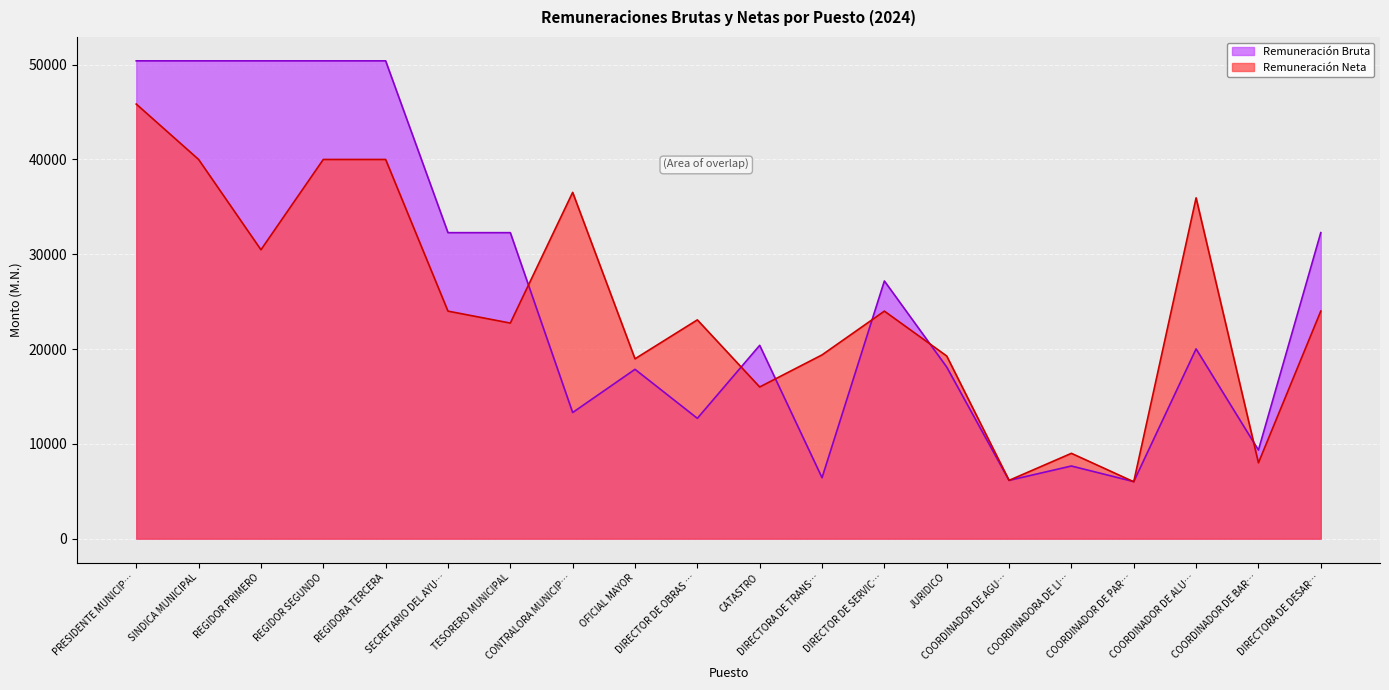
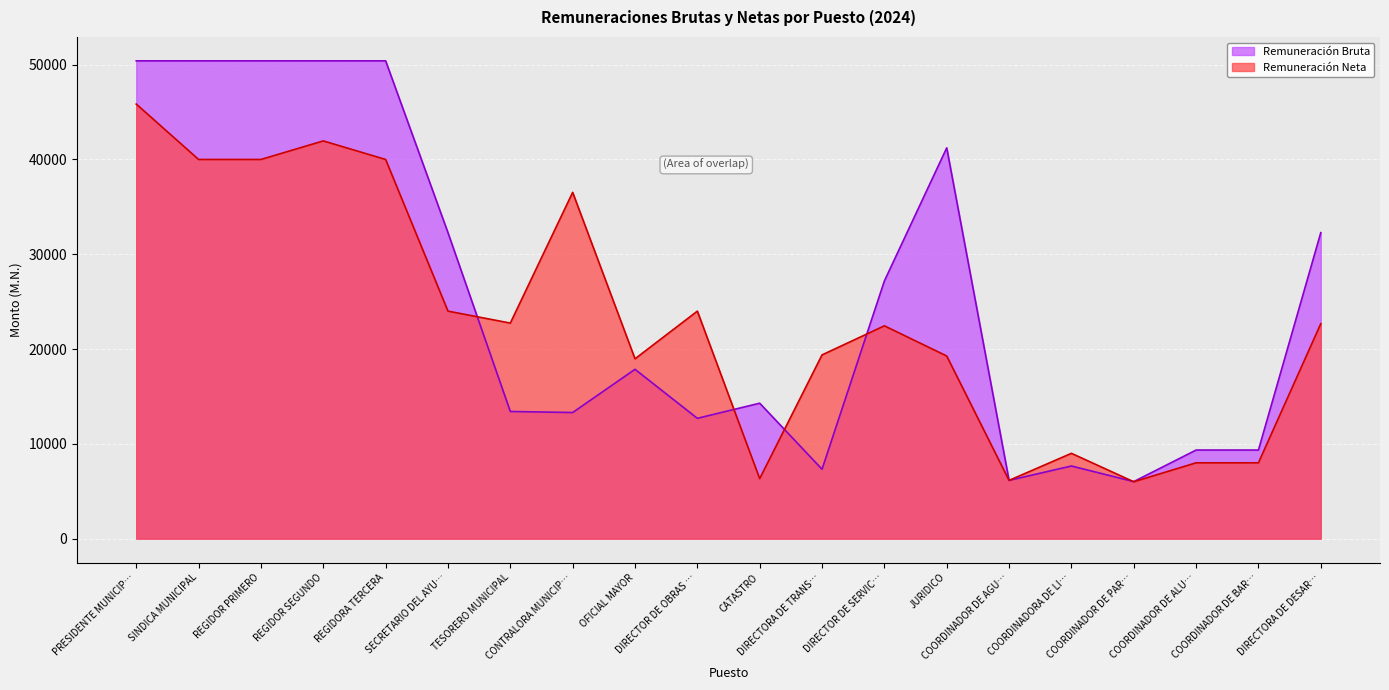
  {
    "Remuneración Bruta": {
      "PRESIDENTE MUNICIP…": 50000,
      "SINDICA MUNICIPAL": 50000,
      "REGIDOR PRIMERO": 50000,
      "REGIDOR SEGUNDO": 50000,
      "REGIDORA TERCERA": 50000,
      "SECRETARIO DEL AYU…": 32000,
-     "TESORERO MUNICIPAL": 32000,
+     "TESORERO MUNICIPAL": 13000,
      "CONTRALORA MUNICIP…": 13000,
      "OFICIAL MAYOR": 18000,
      "DIRECTOR DE OBRAS …": 13000,
-     "CATASTRO": 20000,
-     "DIRECTORA DE TRANS…": 6000,
+     "CATASTRO": 14000,
+     "DIRECTORA DE TRANS…": 7000,
      "DIRECTOR DE SERVIC…": 27000,
-     "JURIDICO": 18000,
+     "JURIDICO": 41000,
      "COORDINADORA DE LI…": 8000,
-     "COORDINADOR DE ALU…": 20000,
+     "COORDINADOR DE ALU…": 9000,
      "COORDINADOR DE BAR…": 9000,
      "DIRECTORA DE DESAR…": 32000
    },
    "Remuneración Neta": {
      "PRESIDENTE MUNICIP…": 46000,
      "SINDICA MUNICIPAL": 40000,
-     "REGIDOR PRIMERO": 30000,
-     "REGIDOR SEGUNDO": 40000,
+     "REGIDOR PRIMERO": 40000,
+     "REGIDOR SEGUNDO": 42000,
      "REGIDORA TERCERA": 40000,
      "SECRETARIO DEL AYU…": 24000,
      "TESORERO MUNICIPAL": 23000,
      "CONTRALORA MUNICIP…": 37000,
      "OFICIAL MAYOR": 19000,
-     "DIRECTOR DE OBRAS …": 23000,
-     "CATASTRO": 16000,
+     "DIRECTOR DE OBRAS …": 24000,
+     "CATASTRO": 6000,
      "DIRECTORA DE TRANS…": 19000,
-     "DIRECTOR DE SERVIC…": 24000,
+     "DIRECTOR DE SERVIC…": 22000,
      "JURIDICO": 19000,
      "COORDINADORA DE LI…": 9000,
-     "COORDINADOR DE ALU…": 36000,
+     "COORDINADOR DE ALU…": 8000,
      "COORDINADOR DE BAR…": 8000,
-     "DIRECTORA DE DESAR…": 24000
+     "DIRECTORA DE DESAR…": 23000
    }
  }
